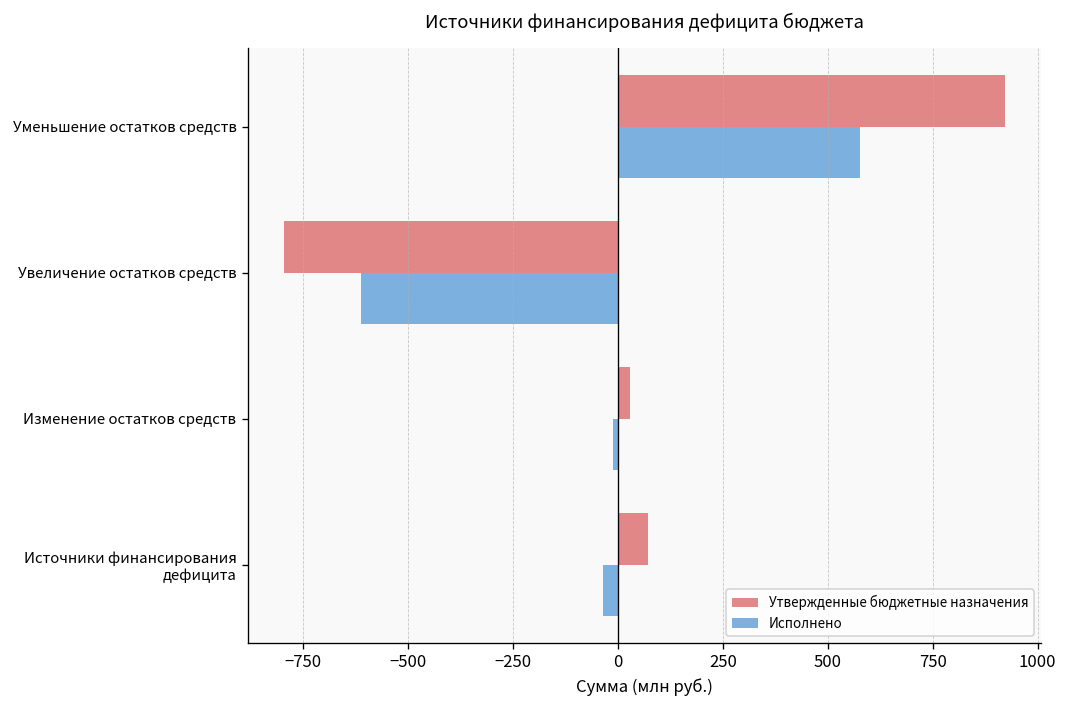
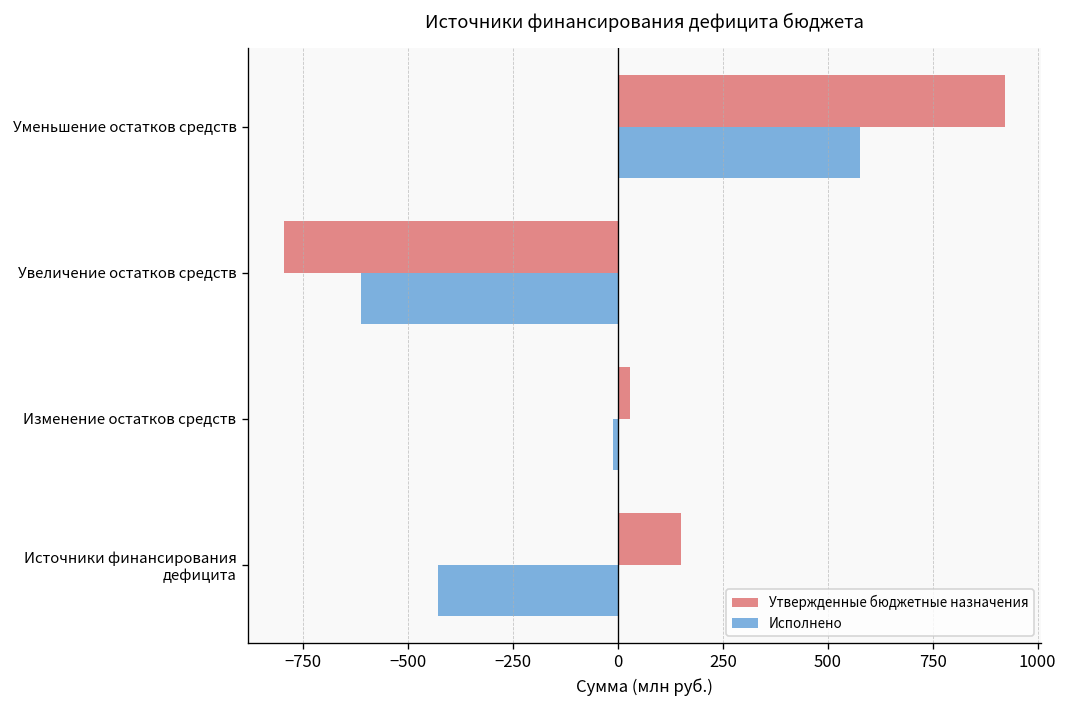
  {
    "Утвержденные бюджетные назначения": {
      "Уменьшение остатков средств": 920,
      "Увеличение остатков средств": -800,
      "Изменение остатков средств": 30,
-     "Источники финансирования дефицита": 70
+     "Источники финансирования дефицита": 150
    },
    "Исполнено": {
      "Уменьшение остатков средств": 580,
      "Увеличение остатков средств": -610,
      "Изменение остатков средств": -10,
-     "Источники финансирования дефицита": -30
+     "Источники финансирования дефицита": -430
    }
  }
